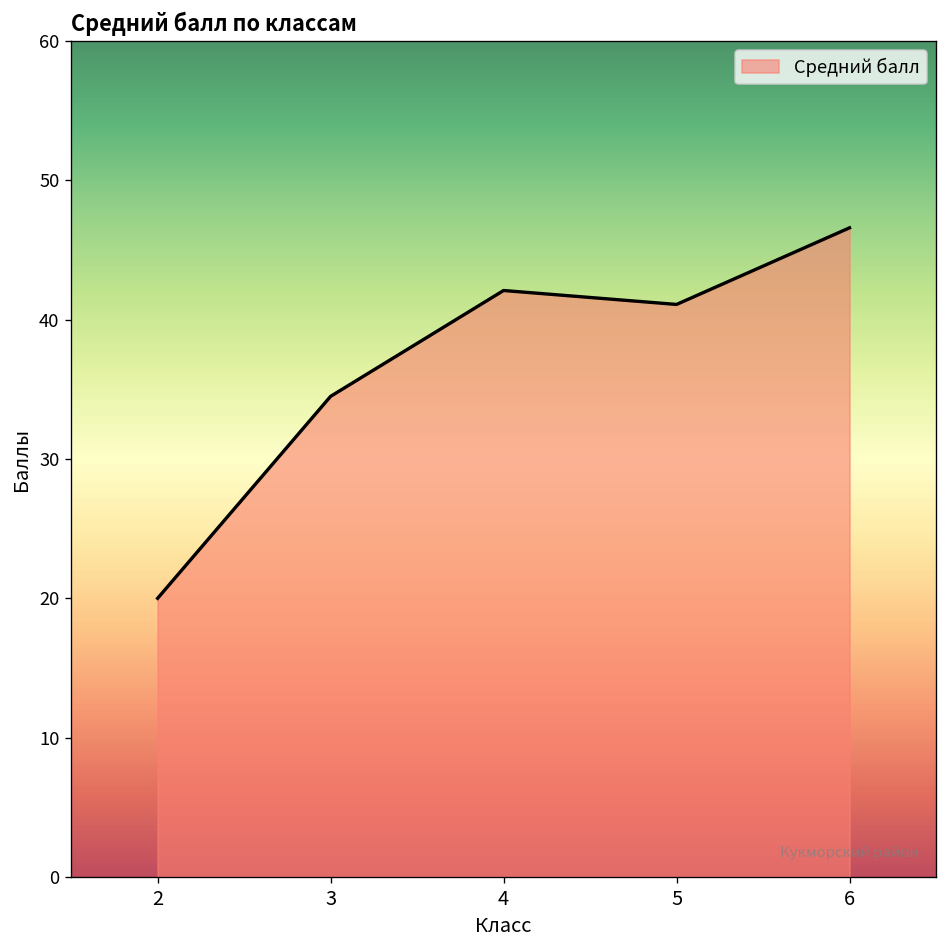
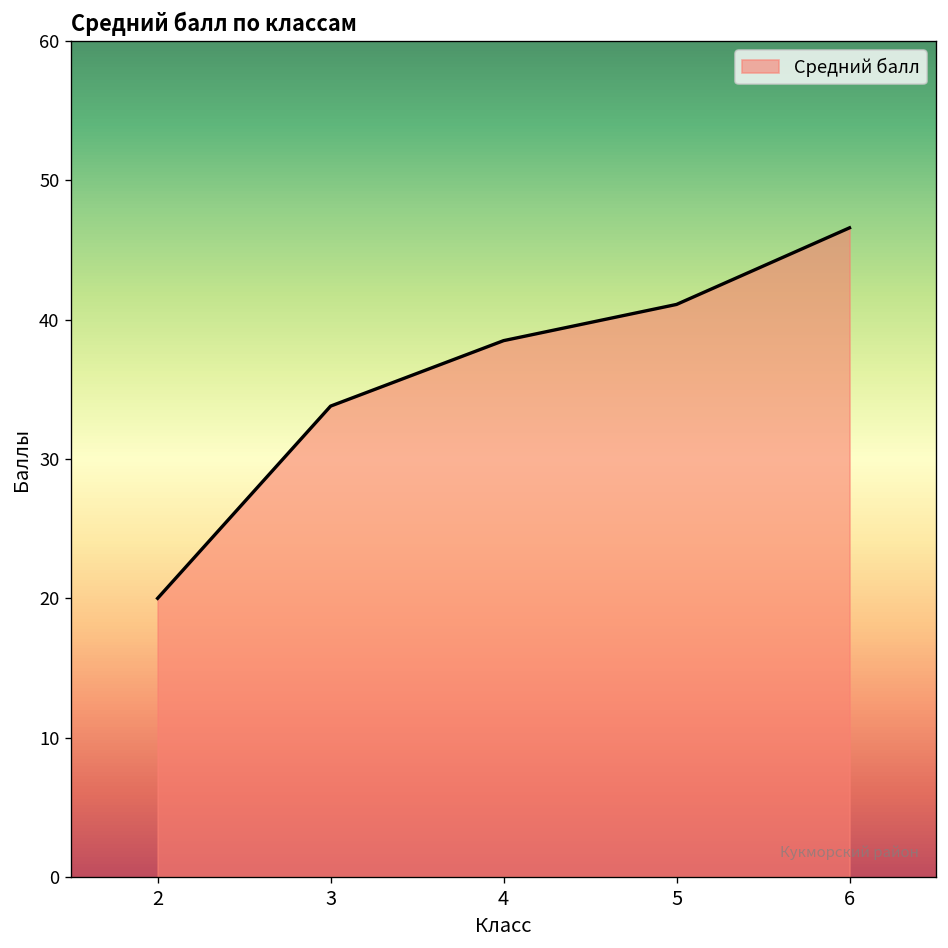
  {
    "2": 20.0,
-   "3": 34.5,
-   "4": 42.1,
+   "3": 33.8,
+   "4": 38.5,
    "5": 41.1,
    "6": 46.6
  }
